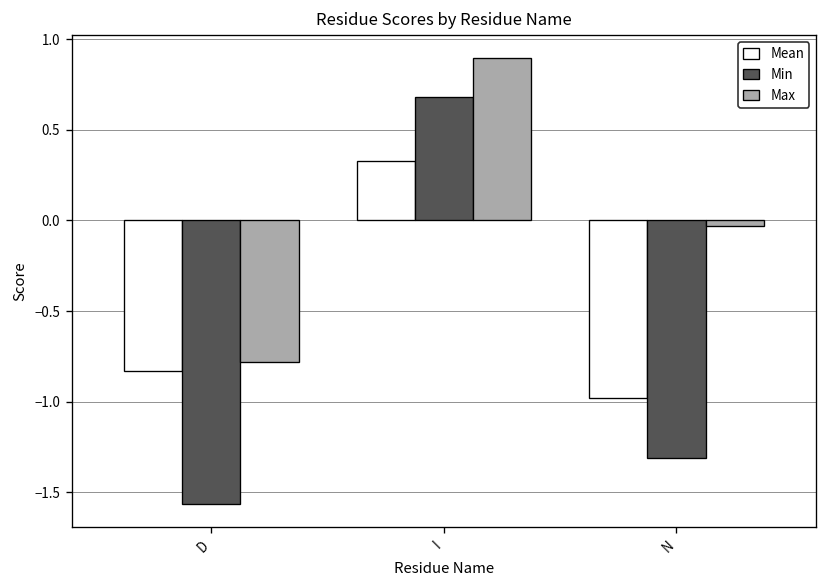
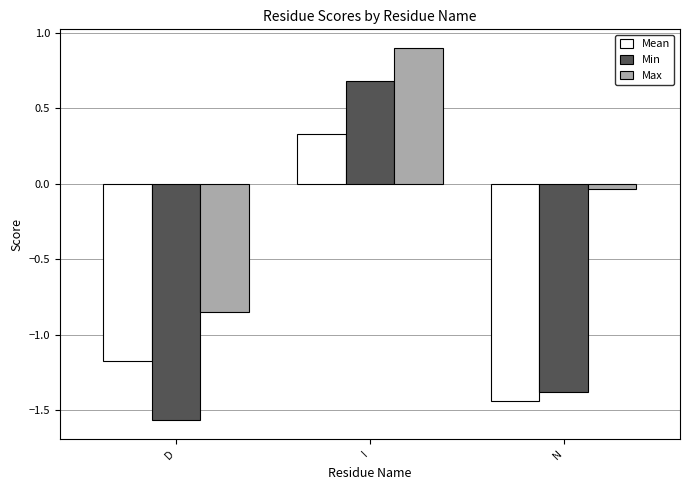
  {
    "Mean": {
-     "D": -0.83,
+     "D": -1.17,
      "I": 0.33,
-     "N": -0.98
+     "N": -1.44
    },
    "Min": {
      "D": -1.57,
      "I": 0.68,
-     "N": -1.31
+     "N": -1.38
    },
    "Max": {
-     "D": -0.78,
+     "D": -0.85,
      "I": 0.90,
      "N": -0.03
    }
  }
